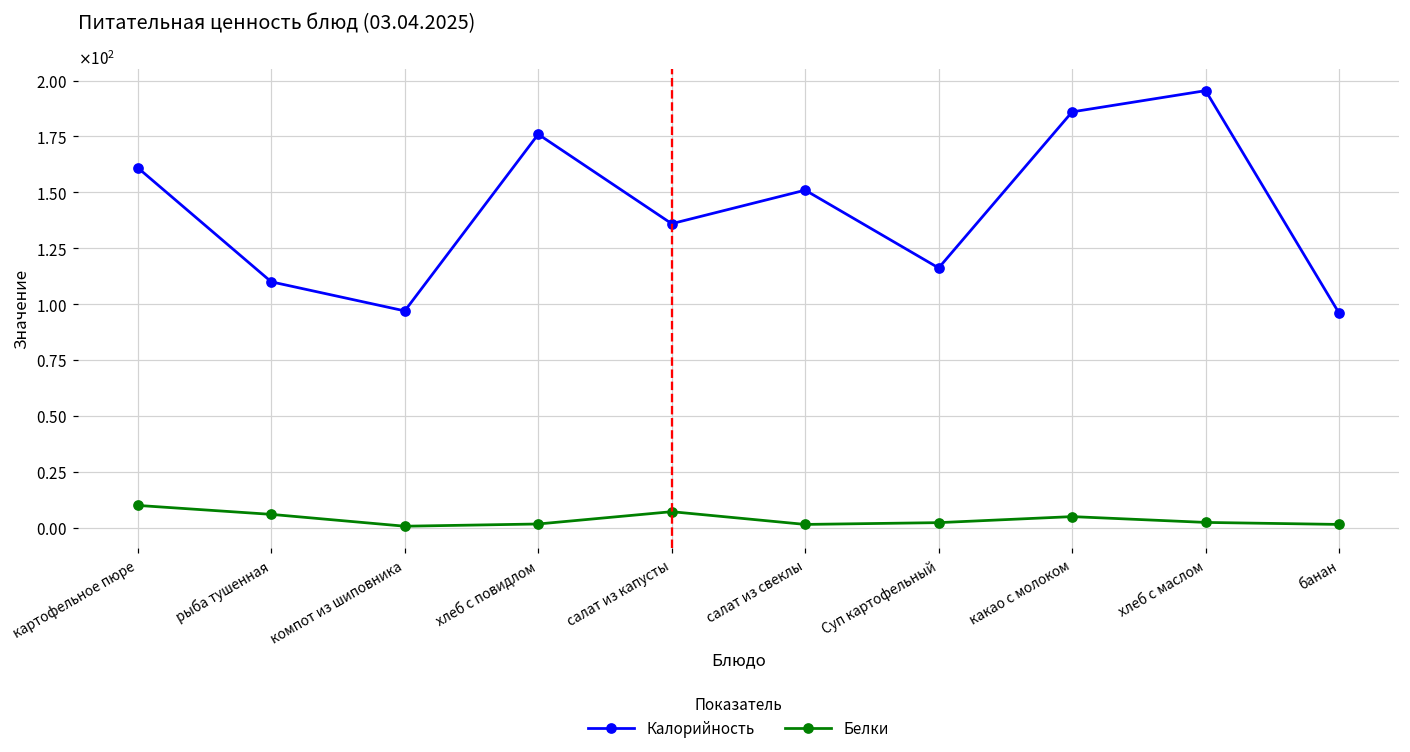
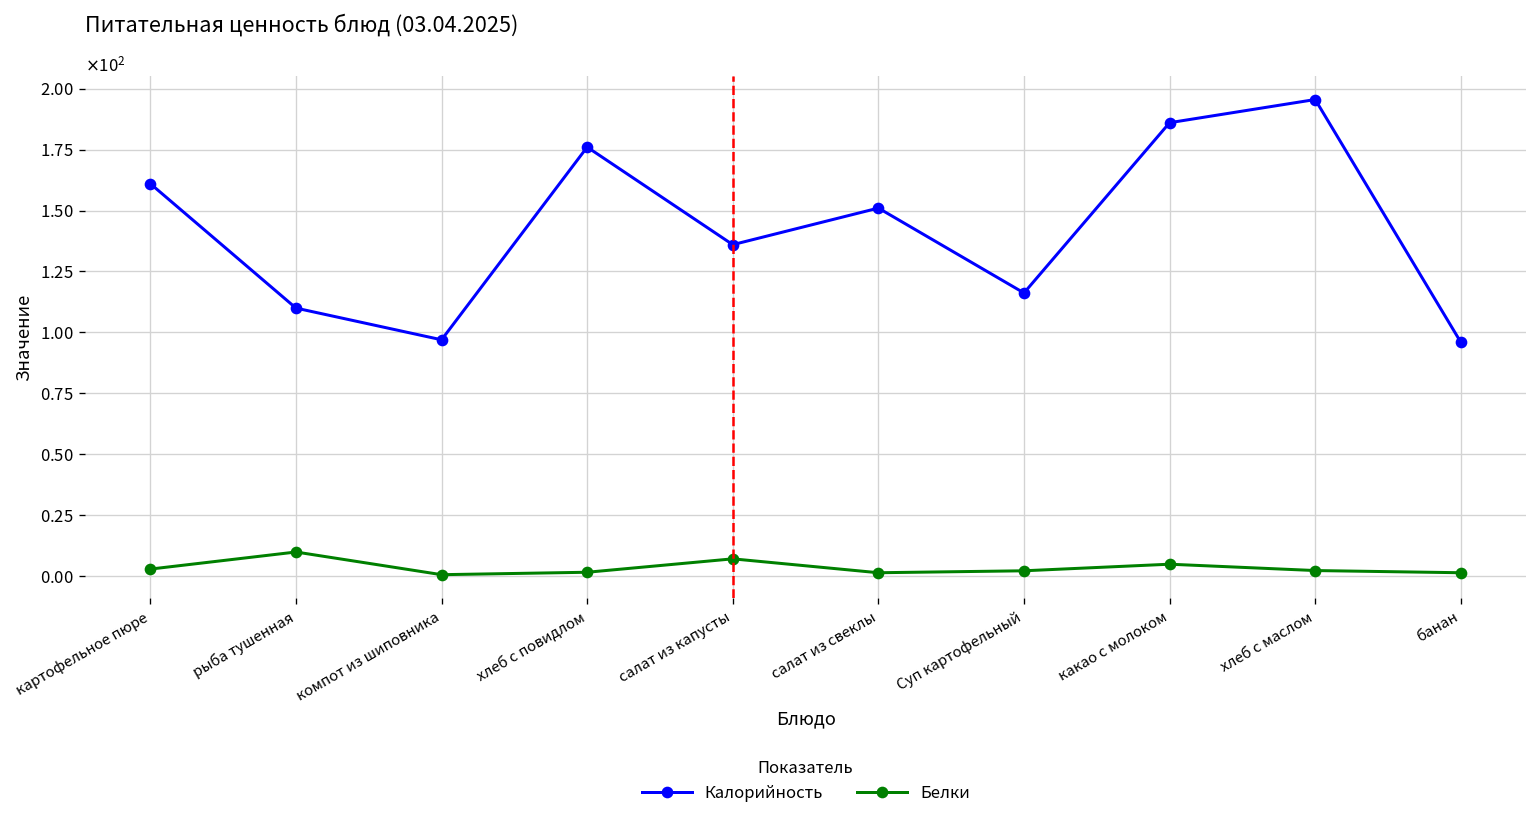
  {
    "Калорийность": {
      "картофельное пюре": 161,
      "рыба тушенная": 110,
      "компот из шиповника": 97,
      "хлеб с повидлом": 176,
      "салат из капусты": 136,
      "салат из свеклы": 151,
      "Суп картофельный": 116,
      "какао с молоком": 186,
      "хлеб с маслом": 196,
      "банан": 96
    },
    "Белки": {
-     "картофельное пюре": 10,
-     "рыба тушенная": 6,
+     "картофельное пюре": 3,
+     "рыба тушенная": 10,
      "компот из шиповника": 1,
      "хлеб с повидлом": 2,
      "салат из капусты": 7,
      "салат из свеклы": 2,
      "Суп картофельный": 2,
      "какао с молоком": 5,
      "хлеб с маслом": 2,
      "банан": 2
    }
  }
